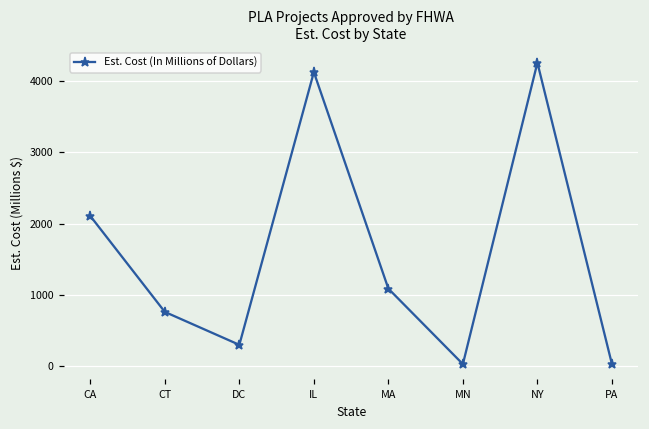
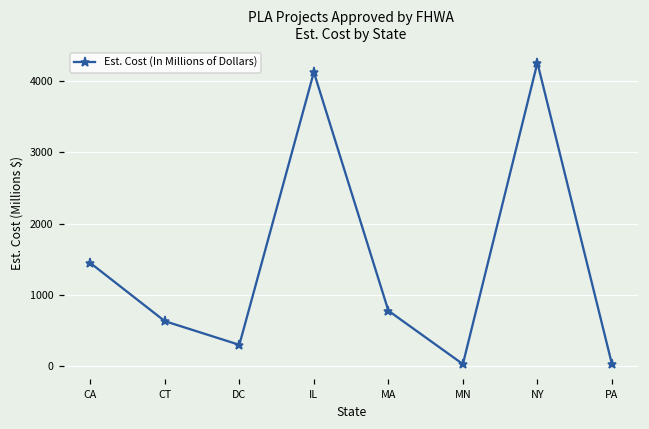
  {
-   "CA": 2100,
-   "CT": 800,
+   "CA": 1400,
+   "CT": 600,
    "DC": 300,
    "IL": 4100,
-   "MA": 1100,
+   "MA": 800,
    "MN": 0,
    "NY": 4300,
    "PA": 0
  }
